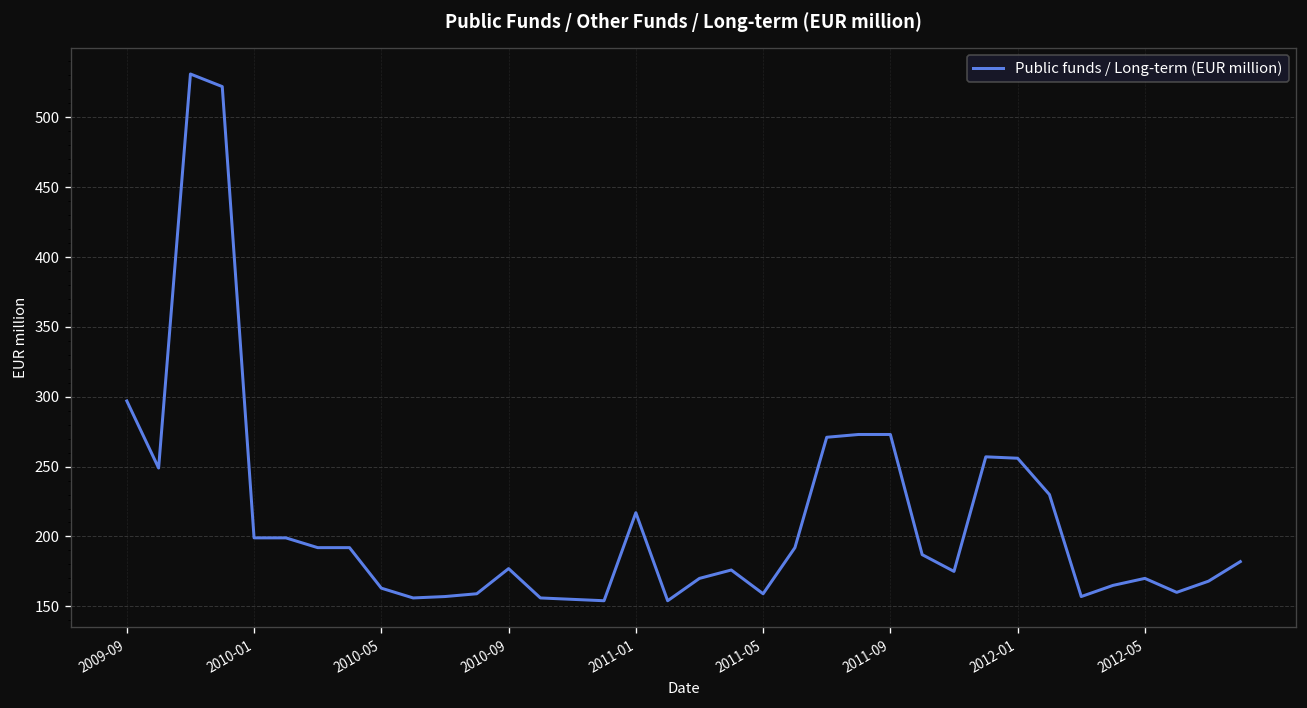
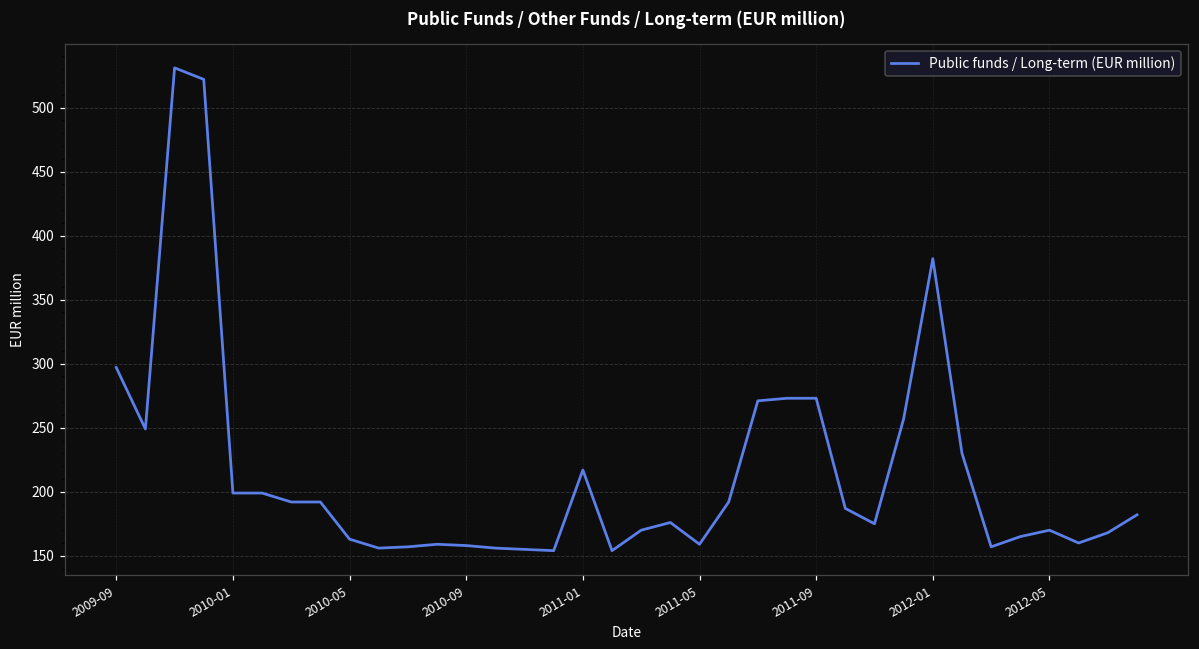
  {
    "2009-09": 297,
    "2010-01": 199,
    "2010-05": 163,
-   "2010-09": 177,
+   "2010-09": 158,
    "2011-01": 217,
    "2011-05": 159,
    "2011-09": 273,
-   "2012-01": 256,
+   "2012-01": 382,
    "2012-05": 170
  }
